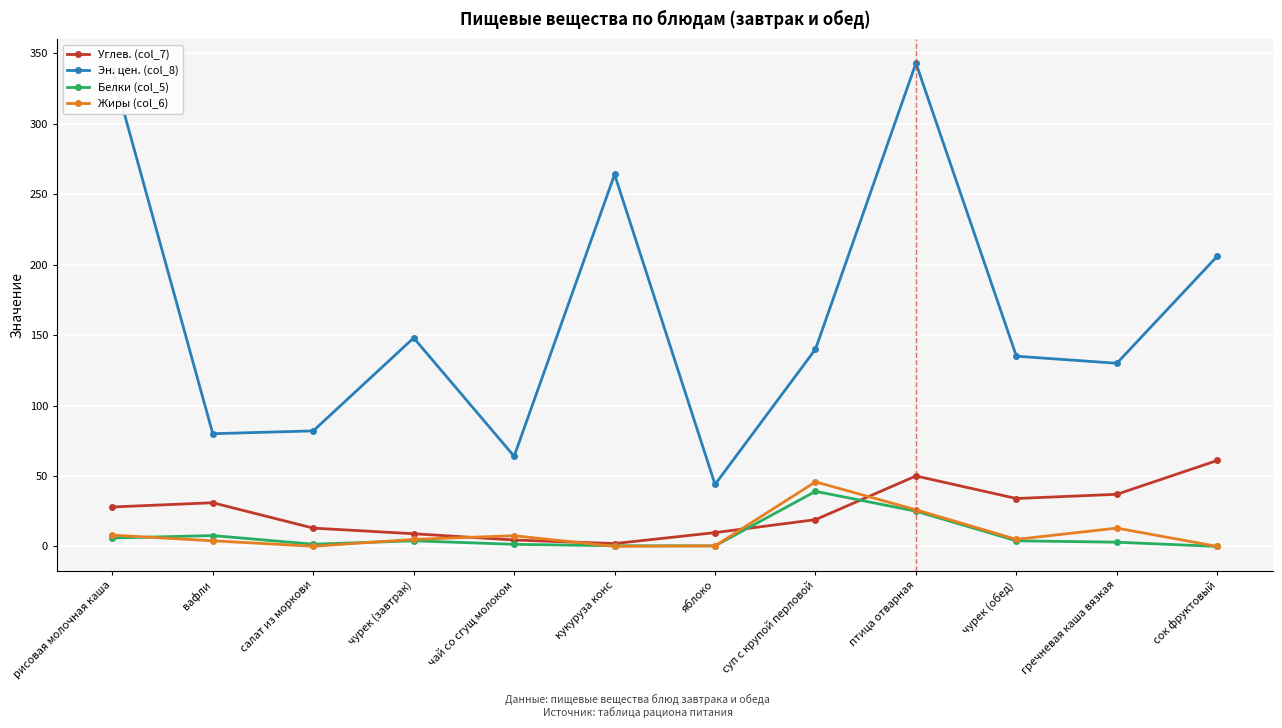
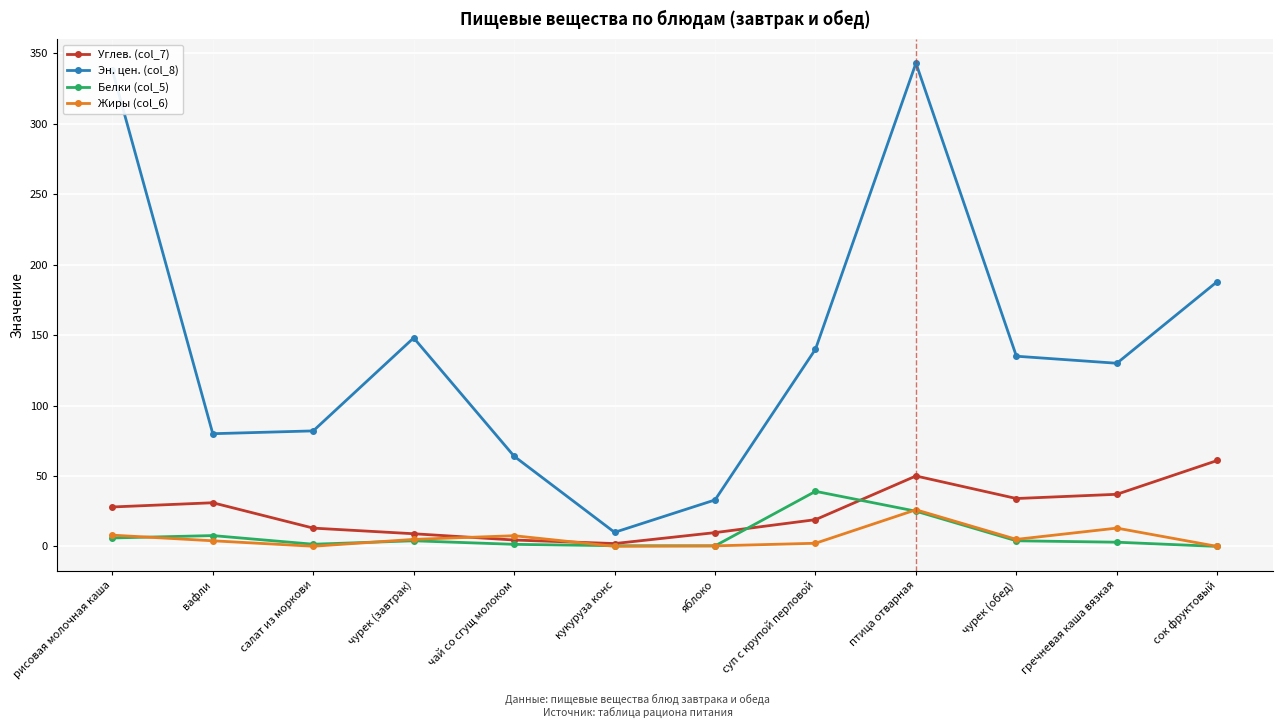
  {
    "Углев. (col_7)": {
      "рисовая молочная каша": 28,
      "вафли": 31,
      "салат из моркови": 13,
      "чурек (завтрак)": 9,
      "чай со сгущ молоком": 5,
      "яблоко": 10,
      "суп с крупой перловой": 19,
      "птица отварная": 50,
      "чурек (обед)": 34,
      "гречневая каша вязкая": 37,
      "сок фруктовый": 61
    },
    "Эн. цен. (col_8)": {
      "вафли": 80,
      "салат из моркови": 82,
      "чурек (завтрак)": 148,
      "чай со сгущ молоком": 64,
-     "кукуруза конс": 264,
-     "яблоко": 44,
+     "кукуруза конс": 10,
+     "яблоко": 33,
      "суп с крупой перловой": 140,
      "птица отварная": 343,
      "чурек (обед)": 135,
      "гречневая каша вязкая": 130,
-     "сок фруктовый": 206
+     "сок фруктовый": 188
    },
    "Белки (col_5)": {
      "рисовая молочная каша": 6,
      "вафли": 8,
      "чай со сгущ молоком": 1,
      "суп с крупой перловой": 39,
      "гречневая каша вязкая": 3
    },
    "Жиры (col_6)": {
      "рисовая молочная каша": 8,
      "вафли": 4,
      "чай со сгущ молоком": 8,
-     "суп с крупой перловой": 46,
+     "суп с крупой перловой": 2,
      "гречневая каша вязкая": 13
    }
  }
